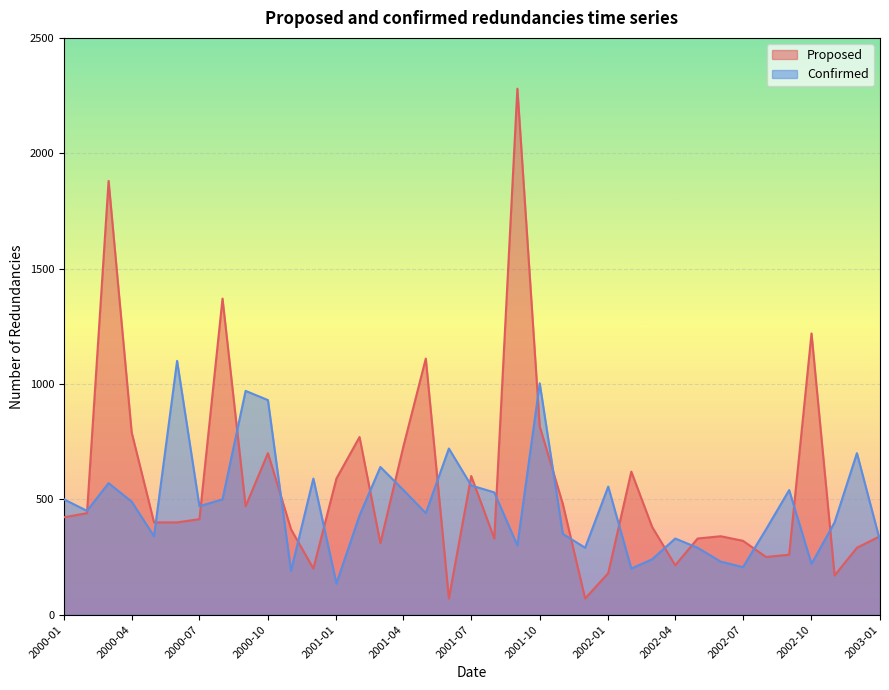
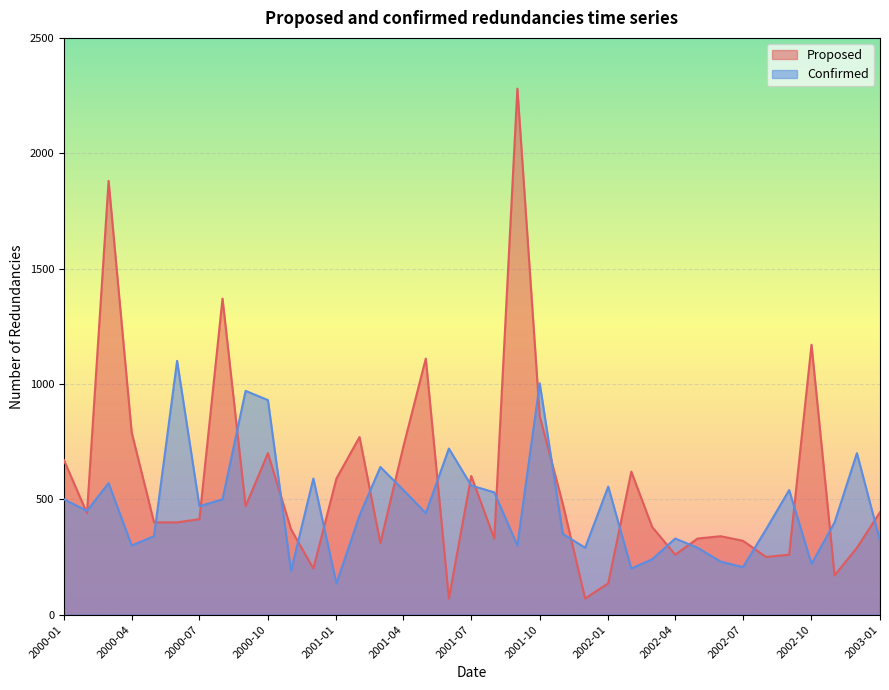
  {
    "Proposed": {
-     "2000-01": 420,
+     "2000-01": 670,
      "2000-04": 790,
      "2000-07": 410,
      "2000-10": 700,
      "2001-01": 590,
      "2001-04": 730,
      "2001-07": 600,
-     "2001-10": 820,
-     "2002-01": 180,
-     "2002-04": 210,
+     "2001-10": 860,
+     "2002-01": 140,
+     "2002-04": 260,
      "2002-07": 320,
-     "2002-10": 1220,
-     "2003-01": 340
+     "2002-10": 1170,
+     "2003-01": 440
    },
    "Confirmed": {
      "2000-01": 500,
-     "2000-04": 490,
+     "2000-04": 300,
      "2000-07": 470,
      "2000-10": 930,
      "2001-01": 140,
      "2001-04": 540,
      "2001-07": 560,
      "2001-10": 1000,
      "2002-01": 560,
      "2002-04": 330,
      "2002-07": 210,
      "2002-10": 220,
      "2003-01": 320
    }
  }
